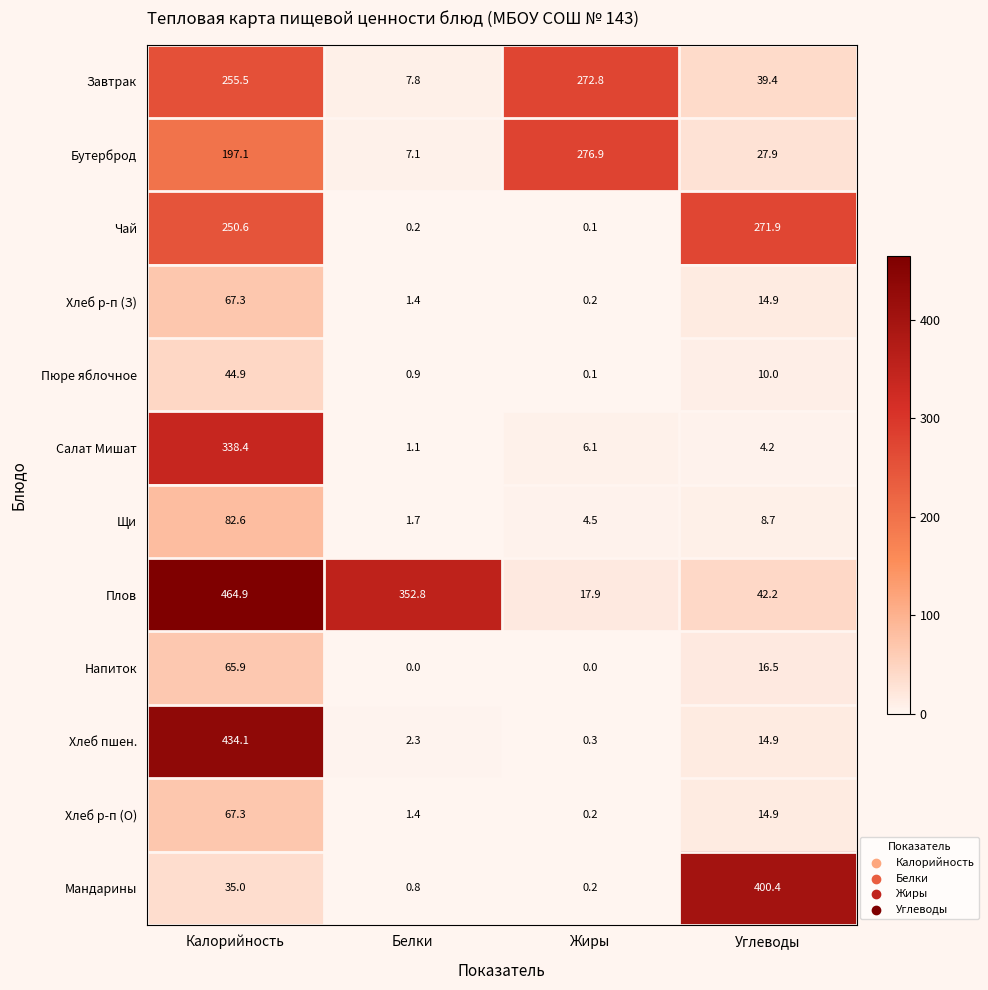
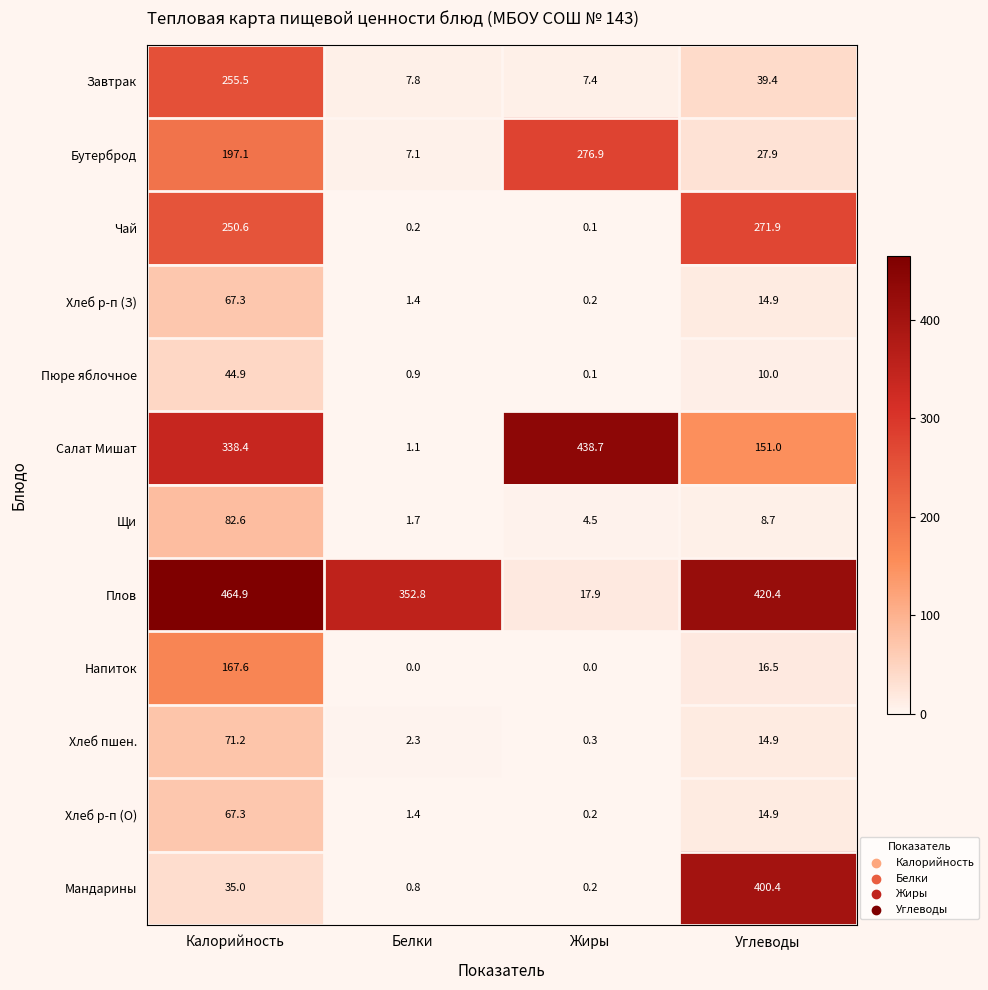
  {
    "Завтрак": {
      "Калорийность": 255.5,
      "Белки": 7.8,
-     "Жиры": 272.8,
+     "Жиры": 7.4,
      "Углеводы": 39.4
    },
    "Бутерброд": {
      "Калорийность": 197.1,
      "Белки": 7.1,
      "Жиры": 276.9,
      "Углеводы": 27.9
    },
    "Чай": {
      "Калорийность": 250.6,
      "Белки": 0.2,
      "Жиры": 0.1,
      "Углеводы": 271.9
    },
    "Хлеб р-п (З)": {
      "Калорийность": 67.3,
      "Белки": 1.4,
      "Жиры": 0.2,
      "Углеводы": 14.9
    },
    "Пюре яблочное": {
      "Калорийность": 44.9,
      "Белки": 0.9,
      "Жиры": 0.1,
      "Углеводы": 10.0
    },
    "Салат Мишат": {
      "Калорийность": 338.4,
      "Белки": 1.1,
-     "Жиры": 6.1,
-     "Углеводы": 4.2
+     "Жиры": 438.7,
+     "Углеводы": 151.0
    },
    "Щи": {
      "Калорийность": 82.6,
      "Белки": 1.7,
      "Жиры": 4.5,
      "Углеводы": 8.7
    },
    "Плов": {
      "Калорийность": 464.9,
      "Белки": 352.8,
      "Жиры": 17.9,
-     "Углеводы": 42.2
+     "Углеводы": 420.4
    },
    "Напиток": {
-     "Калорийность": 65.9,
+     "Калорийность": 167.6,
      "Белки": 0.0,
      "Жиры": 0.0,
      "Углеводы": 16.5
    },
    "Хлеб пшен.": {
-     "Калорийность": 434.1,
+     "Калорийность": 71.2,
      "Белки": 2.3,
      "Жиры": 0.3,
      "Углеводы": 14.9
    },
    "Хлеб р-п (О)": {
      "Калорийность": 67.3,
      "Белки": 1.4,
      "Жиры": 0.2,
      "Углеводы": 14.9
    },
    "Мандарины": {
      "Калорийность": 35.0,
      "Белки": 0.8,
      "Жиры": 0.2,
      "Углеводы": 400.4
    }
  }
